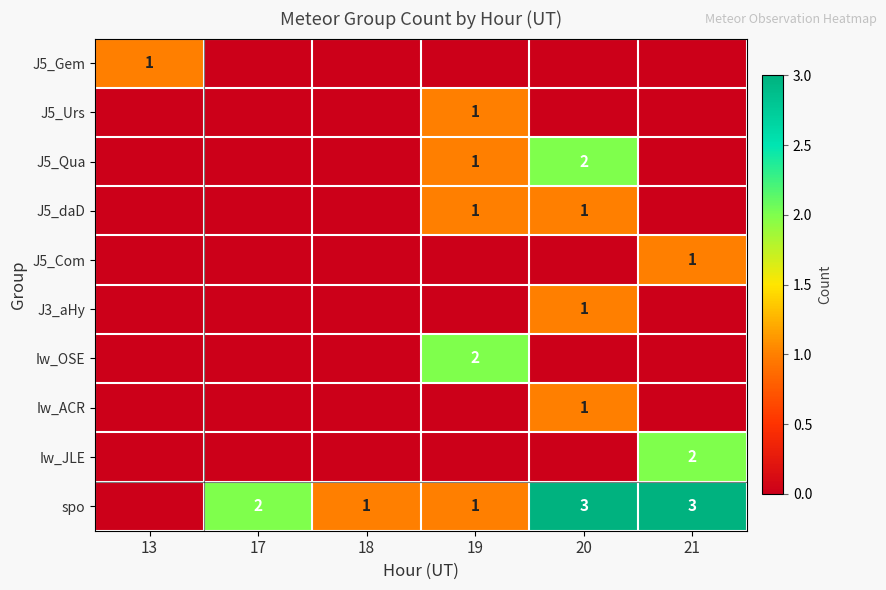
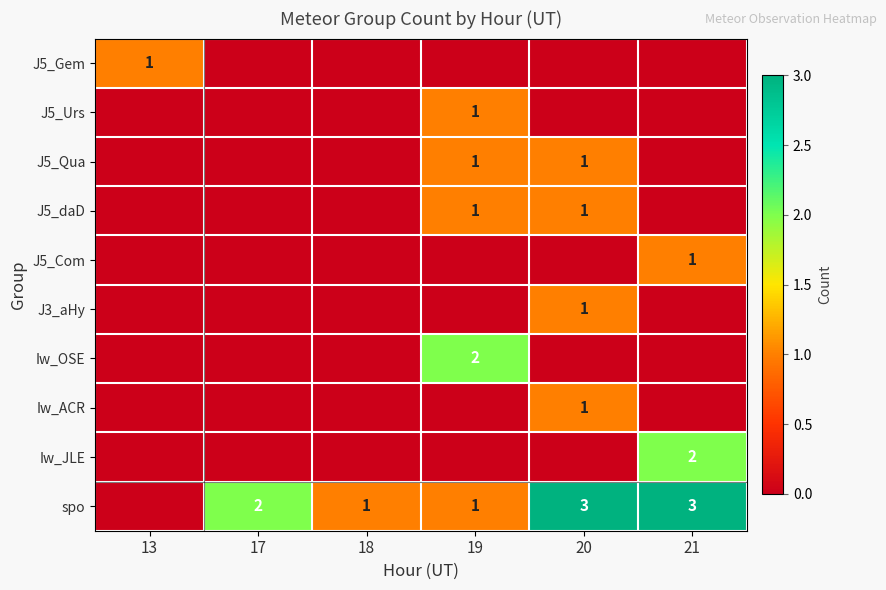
  {
    "J5_Gem": {
      "13": 1
    },
    "J5_Urs": {
      "19": 1
    },
    "J5_Qua": {
      "19": 1,
-     "20": 2
+     "20": 1
    },
    "J5_daD": {
      "19": 1,
      "20": 1
    },
    "J5_Com": {
      "21": 1
    },
    "J3_aHy": {
      "20": 1
    },
    "Iw_OSE": {
      "19": 2
    },
    "Iw_ACR": {
      "20": 1
    },
    "Iw_JLE": {
      "21": 2
    },
    "spo": {
      "17": 2,
      "18": 1,
      "19": 1,
      "20": 3,
      "21": 3
    }
  }
